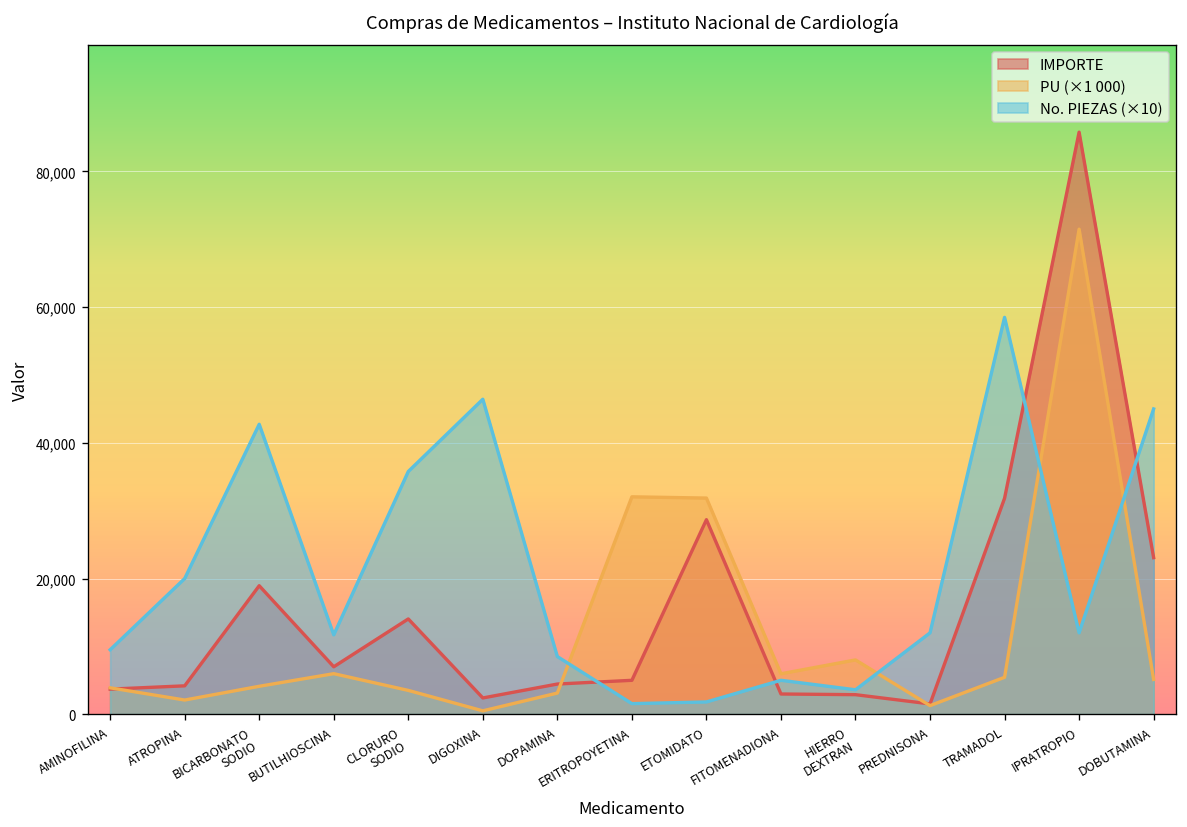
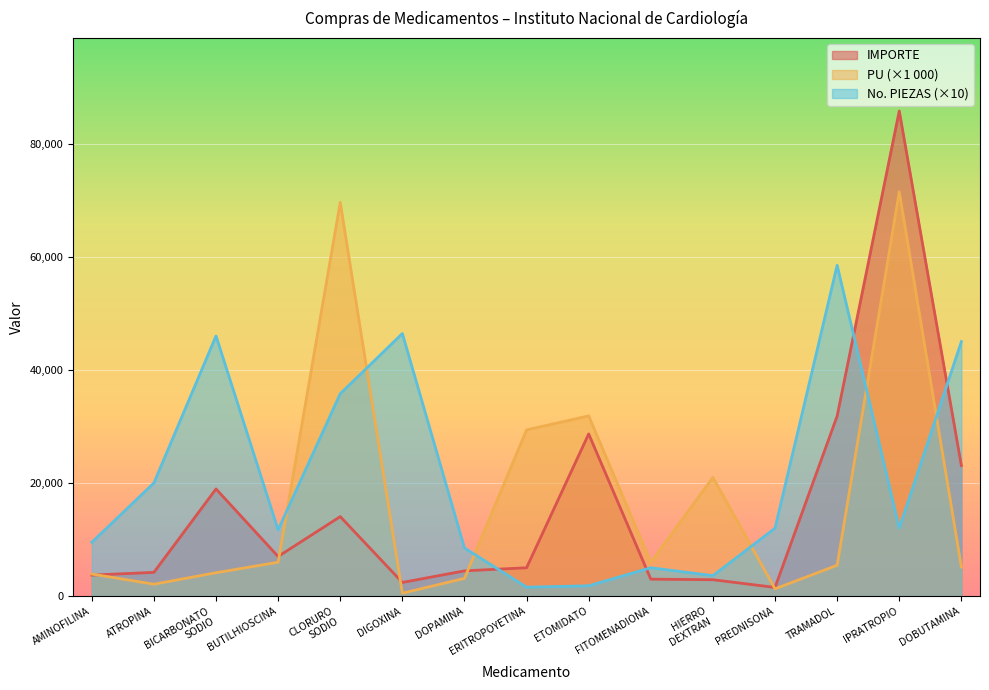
  {
    "IMPORTE": {
      "ATROPINA": "4,000",
      "BICARBONATO SODIO": "19,000",
      "BUTILHIOSCINA": "7,000",
      "CLORURO SODIO": "14,000",
      "DIGOXINA": "2,000",
      "DOPAMINA": "4,000",
      "ERITROPOYETINA": "5,000",
      "ETOMIDATO": "29,000",
      "FITOMENADIONA": "3,000",
      "HIERRO DEXTRAN": "3,000",
      "TRAMADOL": "32,000",
      "IPRATROPIO": "86,000",
      "DOBUTAMINA": "23,000"
    },
    "PU (×1 000)": {
      "ATROPINA": "2,000",
      "BICARBONATO SODIO": "4,000",
      "BUTILHIOSCINA": "6,000",
-     "CLORURO SODIO": "4,000",
+     "CLORURO SODIO": "70,000",
      "DIGOXINA": "0",
      "DOPAMINA": "3,000",
-     "ERITROPOYETINA": "32,000",
+     "ERITROPOYETINA": "29,000",
      "ETOMIDATO": "32,000",
      "FITOMENADIONA": "6,000",
-     "HIERRO DEXTRAN": "8,000",
+     "HIERRO DEXTRAN": "21,000",
      "TRAMADOL": "5,000",
      "IPRATROPIO": "72,000",
      "DOBUTAMINA": "5,000"
    },
    "No. PIEZAS (×10)": {
      "AMINOFILINA": "10,000",
      "ATROPINA": "20,000",
-     "BICARBONATO SODIO": "43,000",
+     "BICARBONATO SODIO": "46,000",
      "BUTILHIOSCINA": "12,000",
      "CLORURO SODIO": "36,000",
      "DIGOXINA": "46,000",
      "DOPAMINA": "9,000",
      "ERITROPOYETINA": "2,000",
      "ETOMIDATO": "2,000",
      "FITOMENADIONA": "5,000",
      "HIERRO DEXTRAN": "4,000",
      "PREDNISONA": "12,000",
      "TRAMADOL": "59,000",
      "IPRATROPIO": "12,000",
      "DOBUTAMINA": "45,000"
    }
  }
